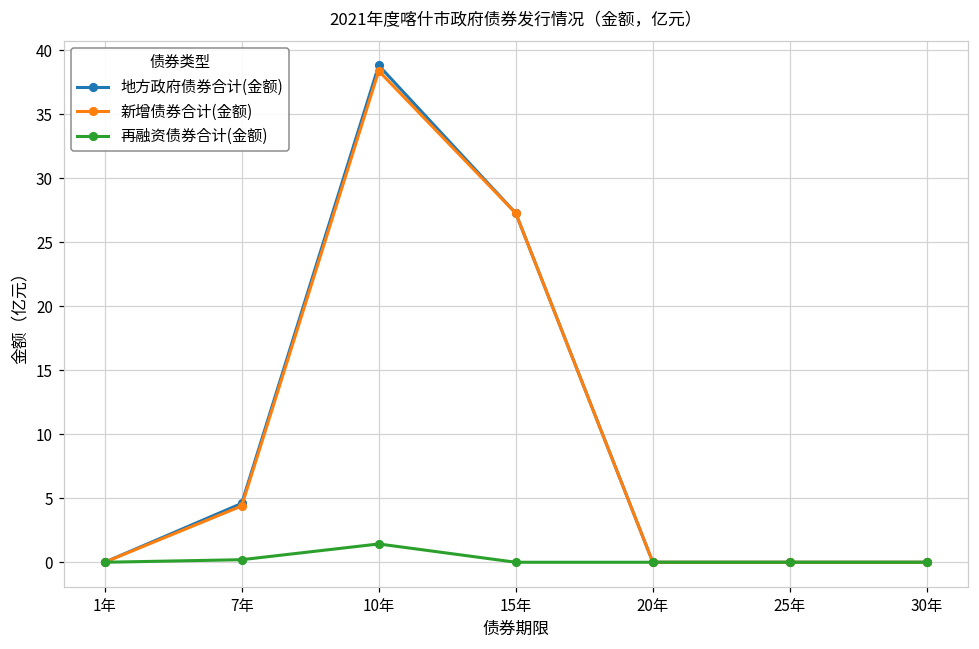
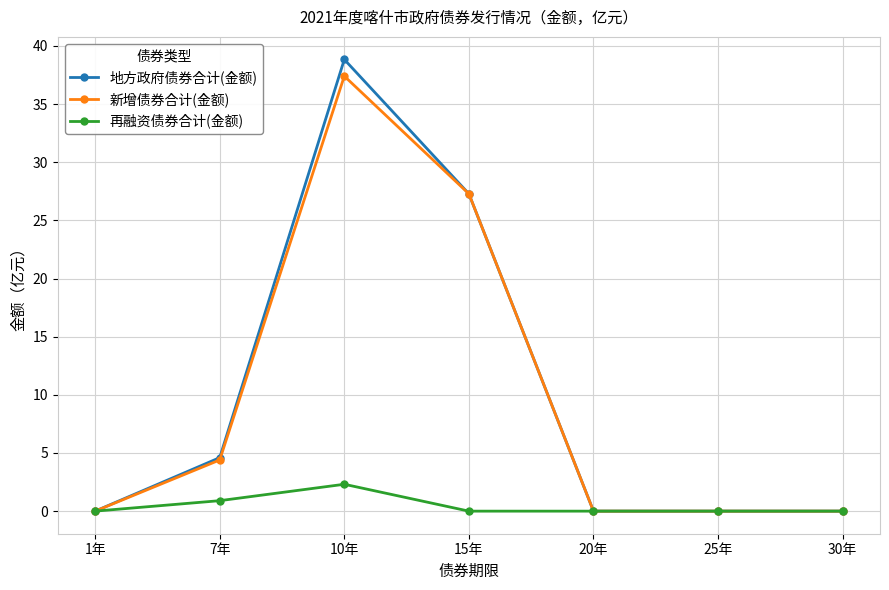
  {
    "地方政府债券合计(金额)": {
      "10年": 38.8
    },
    "新增债券合计(金额)": {
-     "10年": 38.4
+     "10年": 37.4
    },
    "再融资债券合计(金额)": {
-     "7年": 0.2,
-     "10年": 1.4,
+     "7年": 0.9,
+     "10年": 2.3,
      "15年": 0.0
    }
  }
